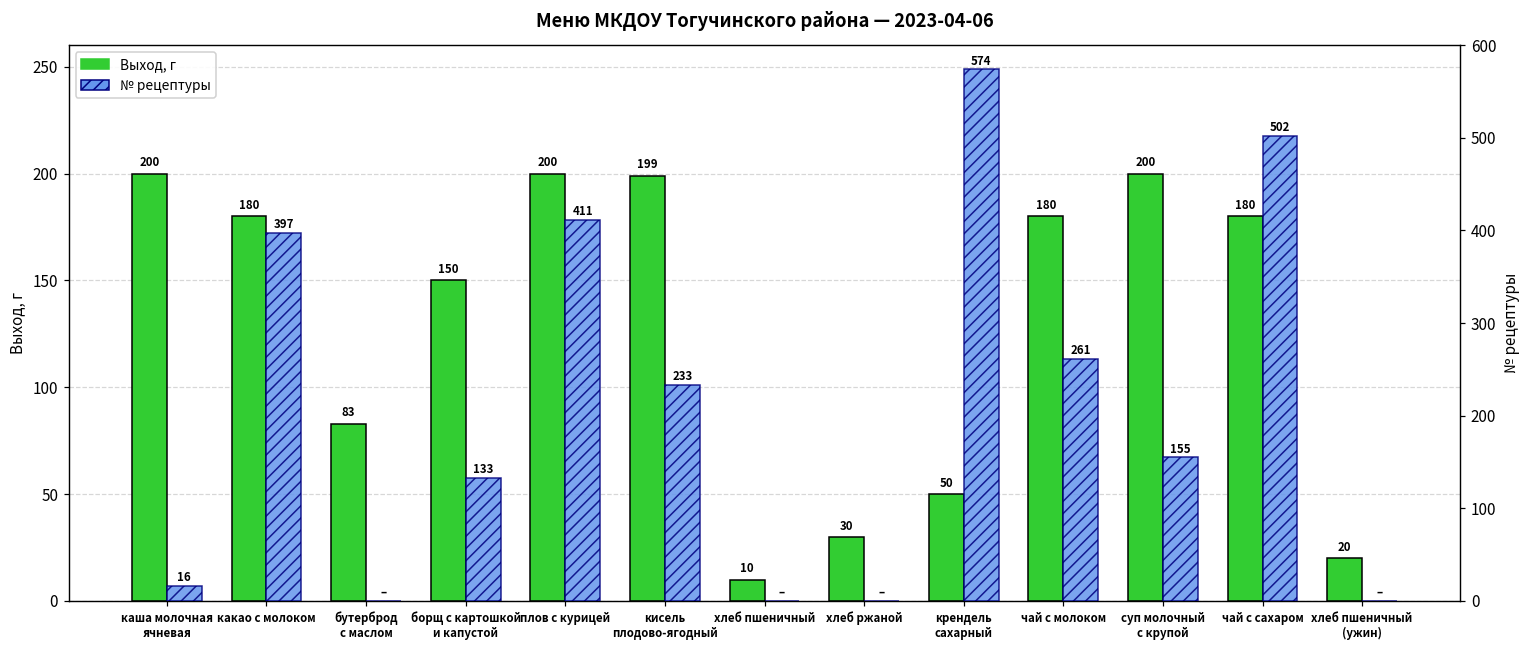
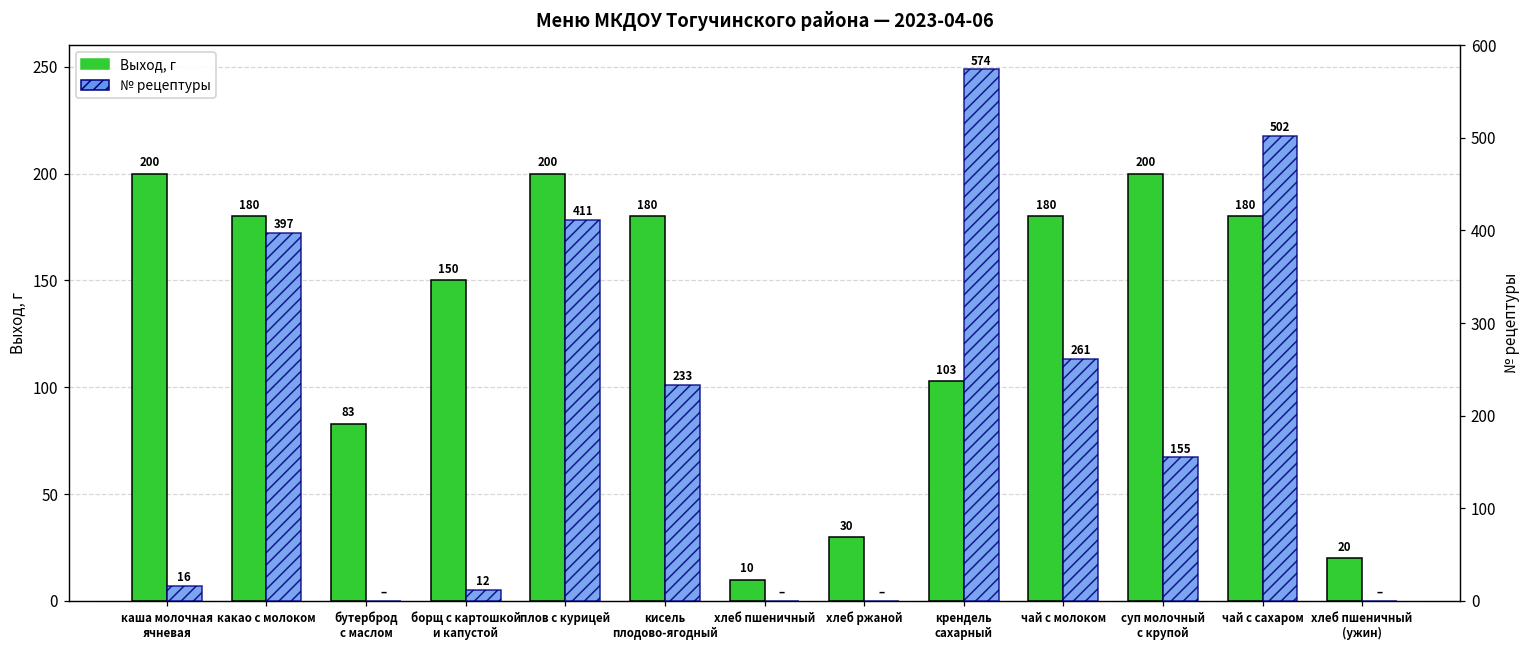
  {
    "Выход, г": {
      "каша молочная ячневая": 200,
      "какао с молоком": 180,
      "бутерброд с маслом": 83,
      "борщ с картошкой и капустой": 150,
      "плов с курицей": 200,
-     "кисель плодово-ягодный": 199,
+     "кисель плодово-ягодный": 180,
      "хлеб пшеничный": 10,
      "хлеб ржаной": 30,
-     "крендель сахарный": 50,
+     "крендель сахарный": 103,
      "чай с молоком": 180,
      "суп молочный с крупой": 200,
      "чай с сахаром": 180,
      "хлеб пшеничный (ужин)": 20
    },
    "№ рецептуры": {
      "каша молочная ячневая": 16,
      "какао с молоком": 397,
-     "борщ с картошкой и капустой": 133,
+     "борщ с картошкой и капустой": 12,
      "плов с курицей": 411,
      "кисель плодово-ягодный": 233,
      "крендель сахарный": 574,
      "чай с молоком": 261,
      "суп молочный с крупой": 155,
      "чай с сахаром": 502
    }
  }
